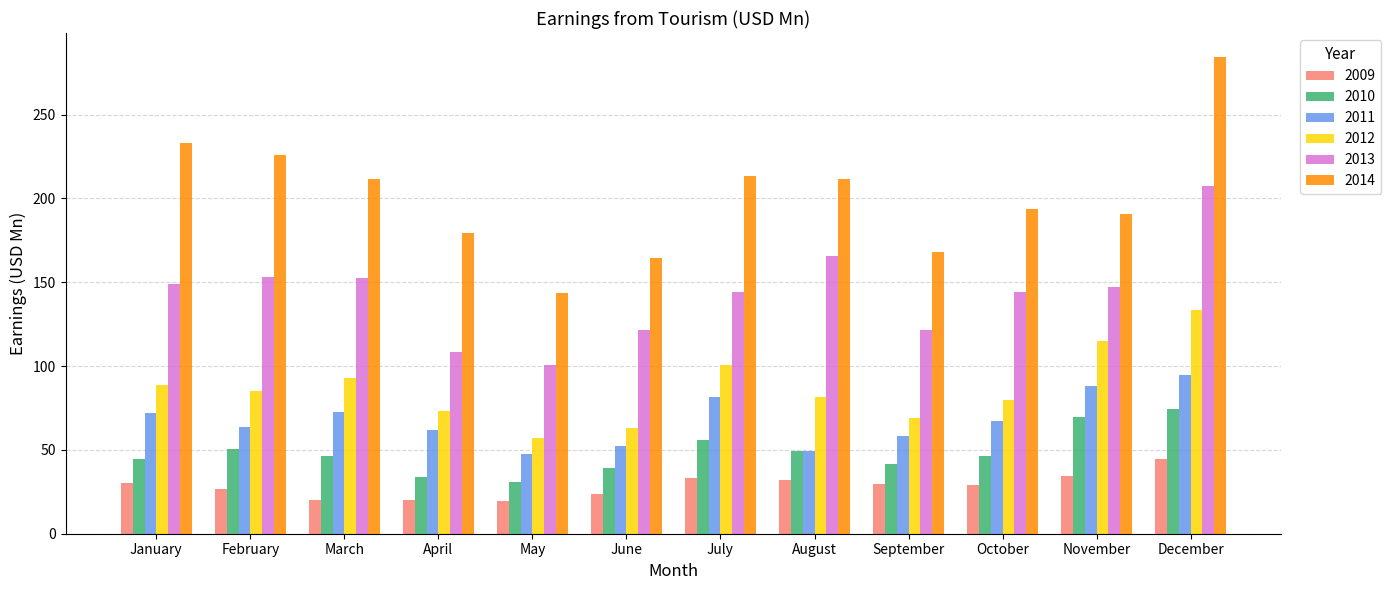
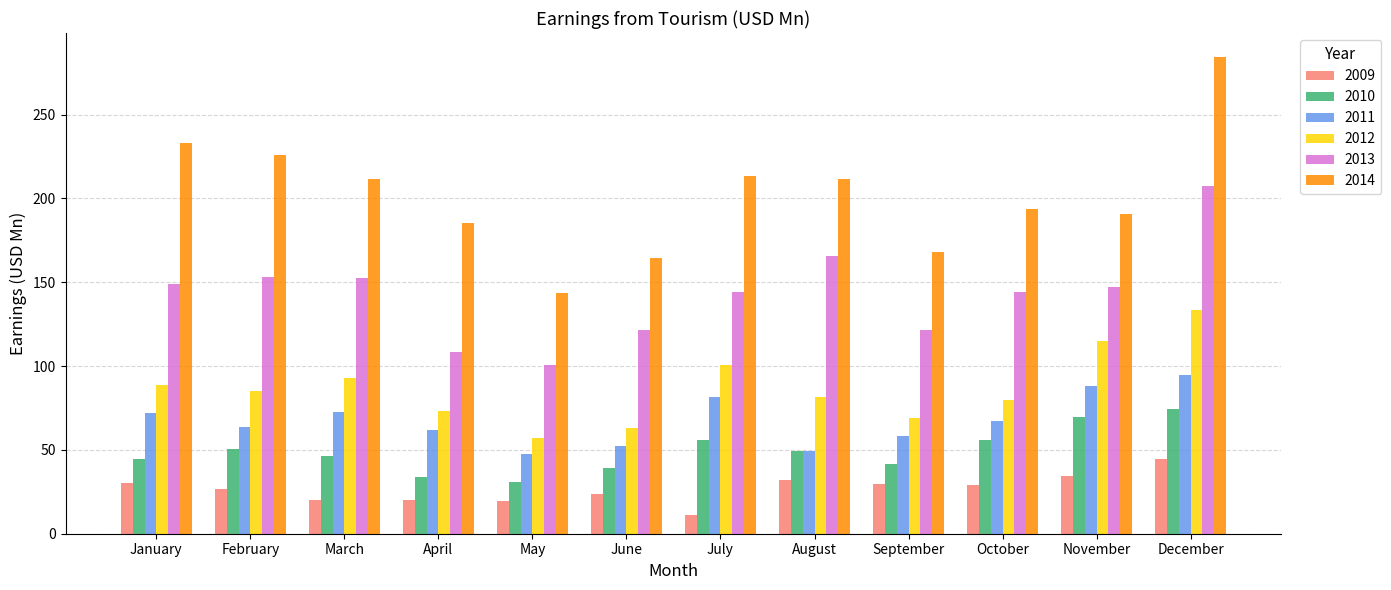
  {
    "2009": {
      "January": 30,
      "February": 27,
      "March": 20,
      "April": 20,
      "May": 19,
      "June": 24,
-     "July": 33,
+     "July": 11,
      "August": 32,
      "September": 30,
      "October": 29,
      "November": 35,
      "December": 44
    },
    "2010": {
      "January": 45,
      "February": 50,
      "March": 46,
      "April": 34,
      "May": 31,
      "June": 39,
      "July": 56,
      "August": 49,
      "September": 42,
-     "October": 46,
+     "October": 56,
      "November": 70,
      "December": 74
    },
    "2011": {
      "January": 72,
      "February": 64,
      "March": 73,
      "April": 62,
      "May": 47,
      "June": 52,
      "July": 81,
      "August": 50,
      "September": 58,
      "October": 67,
      "November": 88,
      "December": 95
    },
    "2012": {
      "January": 89,
      "February": 85,
      "March": 93,
      "April": 73,
      "May": 57,
      "June": 63,
      "July": 100,
      "August": 82,
      "September": 69,
      "October": 79,
      "November": 115,
      "December": 133
    },
    "2013": {
      "January": 149,
      "February": 153,
      "March": 152,
      "April": 109,
      "May": 101,
      "June": 122,
      "July": 144,
      "August": 166,
      "September": 122,
      "October": 144,
      "November": 147,
      "December": 207
    },
    "2014": {
      "January": 233,
      "February": 226,
      "March": 212,
-     "April": 179,
+     "April": 185,
      "May": 143,
      "June": 164,
      "July": 213,
      "August": 212,
      "September": 168,
      "October": 194,
      "November": 191,
      "December": 284
    }
  }
